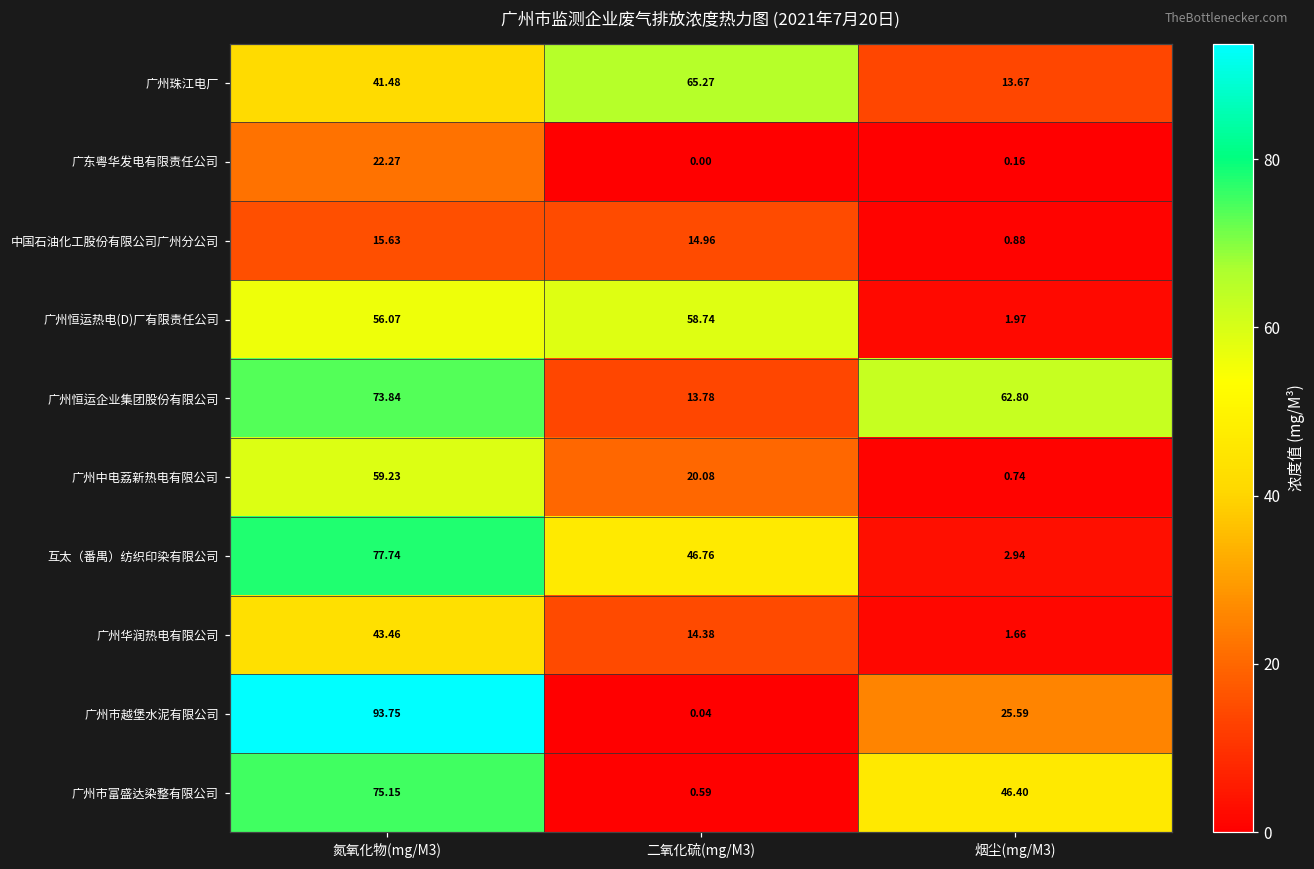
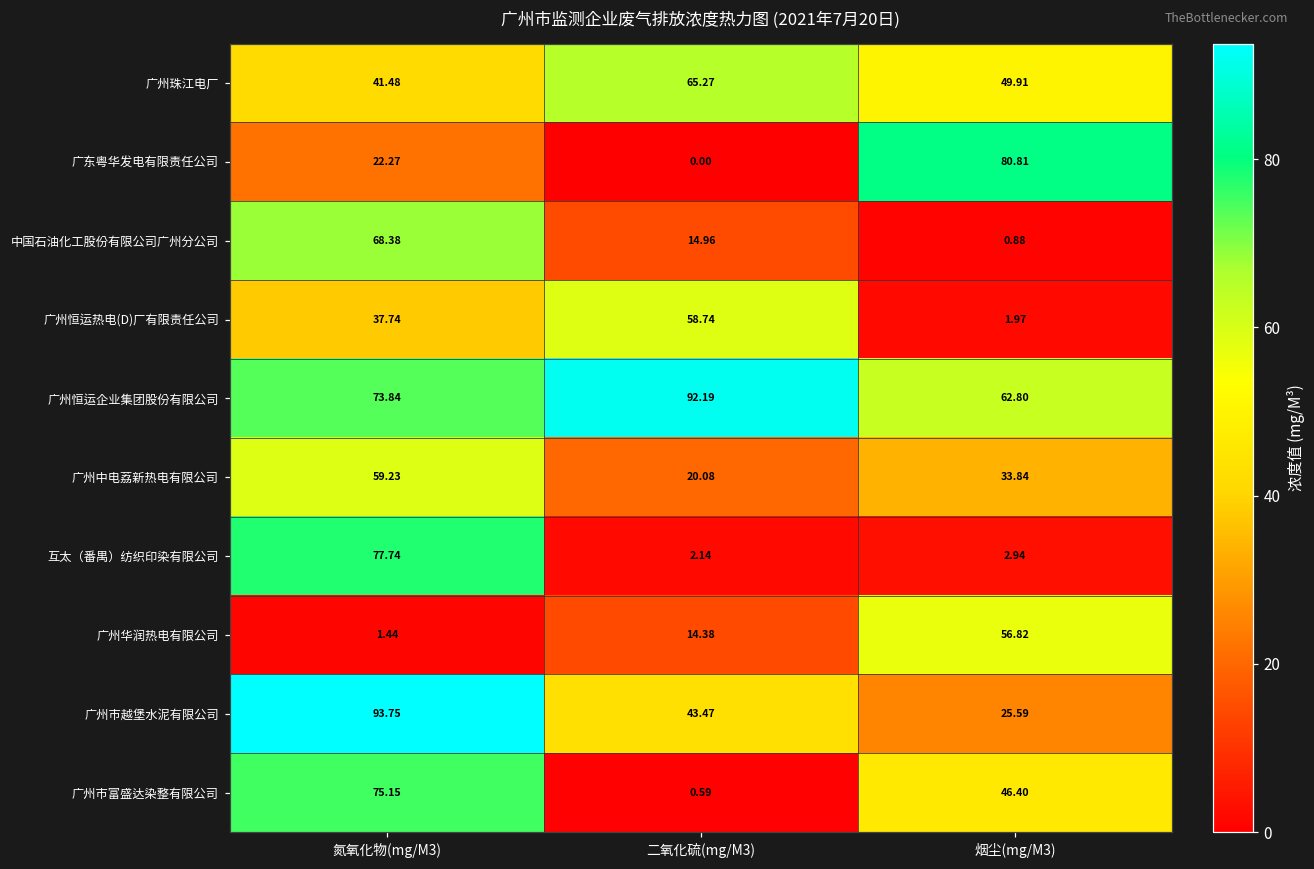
  {
    "广州珠江电厂": {
      "氮氧化物(mg/M3)": 41.48,
      "二氧化硫(mg/M3)": 65.27,
-     "烟尘(mg/M3)": 13.67
+     "烟尘(mg/M3)": 49.91
    },
    "广东粤华发电有限责任公司": {
      "氮氧化物(mg/M3)": 22.27,
      "二氧化硫(mg/M3)": 0.00,
-     "烟尘(mg/M3)": 0.16
+     "烟尘(mg/M3)": 80.81
    },
    "中国石油化工股份有限公司广州分公司": {
-     "氮氧化物(mg/M3)": 15.63,
+     "氮氧化物(mg/M3)": 68.38,
      "二氧化硫(mg/M3)": 14.96,
      "烟尘(mg/M3)": 0.88
    },
    "广州恒运热电(D)厂有限责任公司": {
-     "氮氧化物(mg/M3)": 56.07,
+     "氮氧化物(mg/M3)": 37.74,
      "二氧化硫(mg/M3)": 58.74,
      "烟尘(mg/M3)": 1.97
    },
    "广州恒运企业集团股份有限公司": {
      "氮氧化物(mg/M3)": 73.84,
-     "二氧化硫(mg/M3)": 13.78,
+     "二氧化硫(mg/M3)": 92.19,
      "烟尘(mg/M3)": 62.80
    },
    "广州中电荔新热电有限公司": {
      "氮氧化物(mg/M3)": 59.23,
      "二氧化硫(mg/M3)": 20.08,
-     "烟尘(mg/M3)": 0.74
+     "烟尘(mg/M3)": 33.84
    },
    "互太（番禺）纺织印染有限公司": {
      "氮氧化物(mg/M3)": 77.74,
-     "二氧化硫(mg/M3)": 46.76,
+     "二氧化硫(mg/M3)": 2.14,
      "烟尘(mg/M3)": 2.94
    },
    "广州华润热电有限公司": {
-     "氮氧化物(mg/M3)": 43.46,
+     "氮氧化物(mg/M3)": 1.44,
      "二氧化硫(mg/M3)": 14.38,
-     "烟尘(mg/M3)": 1.66
+     "烟尘(mg/M3)": 56.82
    },
    "广州市越堡水泥有限公司": {
      "氮氧化物(mg/M3)": 93.75,
-     "二氧化硫(mg/M3)": 0.04,
+     "二氧化硫(mg/M3)": 43.47,
      "烟尘(mg/M3)": 25.59
    },
    "广州市富盛达染整有限公司": {
      "氮氧化物(mg/M3)": 75.15,
      "二氧化硫(mg/M3)": 0.59,
      "烟尘(mg/M3)": 46.40
    }
  }
